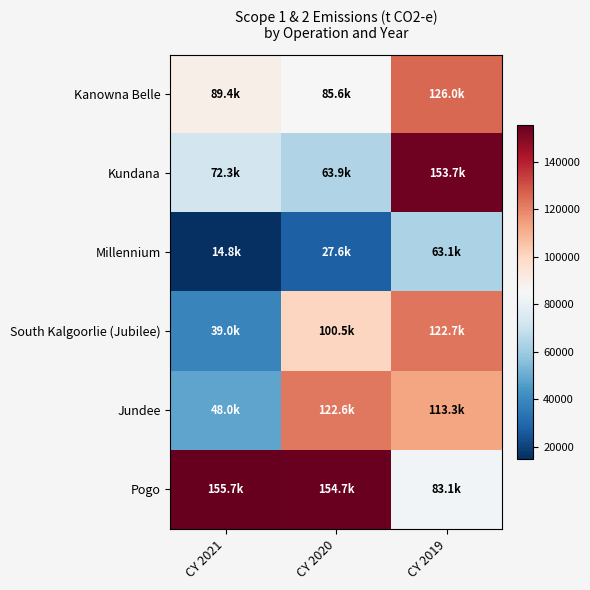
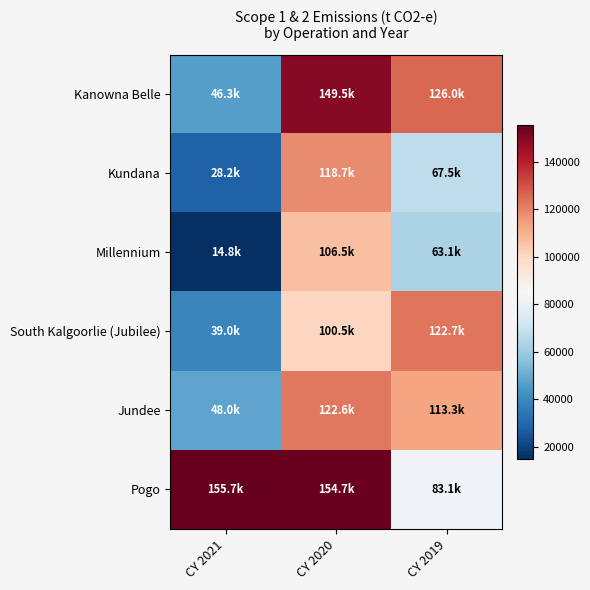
  {
    "Kanowna Belle": {
-     "CY 2021": "89.4k",
-     "CY 2020": "85.6k",
+     "CY 2021": "46.3k",
+     "CY 2020": "149.5k",
      "CY 2019": "126.0k"
    },
    "Kundana": {
-     "CY 2021": "72.3k",
-     "CY 2020": "63.9k",
-     "CY 2019": "153.7k"
+     "CY 2021": "28.2k",
+     "CY 2020": "118.7k",
+     "CY 2019": "67.5k"
    },
    "Millennium": {
      "CY 2021": "14.8k",
-     "CY 2020": "27.6k",
+     "CY 2020": "106.5k",
      "CY 2019": "63.1k"
    },
    "South Kalgoorlie (Jubilee)": {
      "CY 2021": "39.0k",
      "CY 2020": "100.5k",
      "CY 2019": "122.7k"
    },
    "Jundee": {
      "CY 2021": "48.0k",
      "CY 2020": "122.6k",
      "CY 2019": "113.3k"
    },
    "Pogo": {
      "CY 2021": "155.7k",
      "CY 2020": "154.7k",
      "CY 2019": "83.1k"
    }
  }
